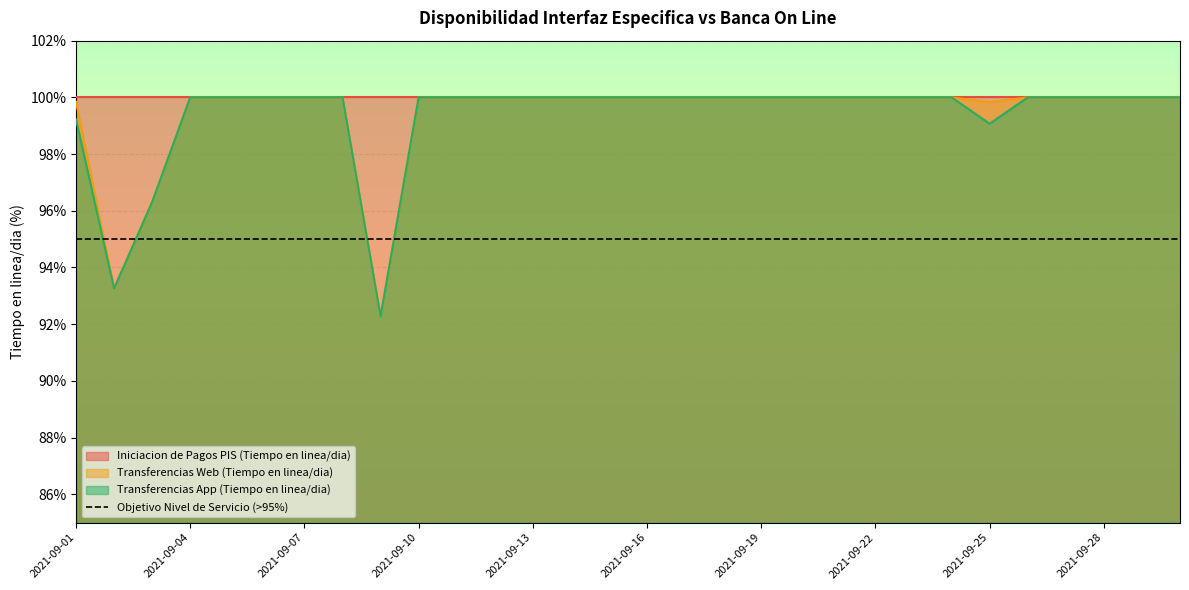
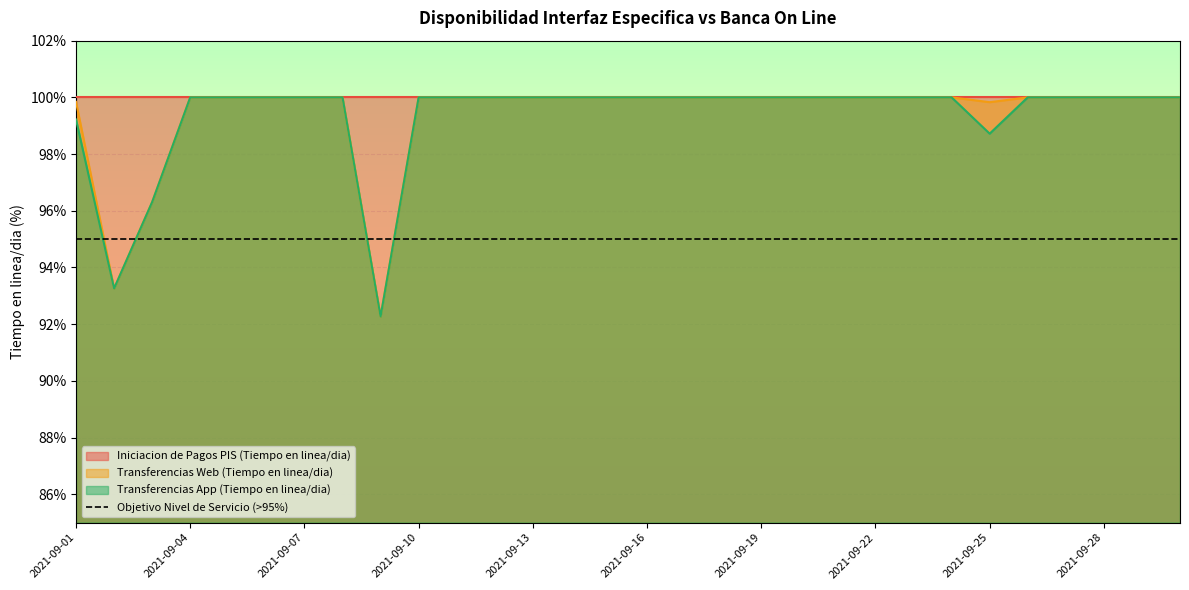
  {
    "Iniciacion de Pagos PIS (Tiempo en linea/dia)": {
      "2021-09-01": "100.0%",
      "2021-09-25": "100.0%"
    },
    "Transferencias Web (Tiempo en linea/dia)": {
      "2021-09-01": "99.8%",
      "2021-09-25": "99.8%"
    },
    "Transferencias App (Tiempo en linea/dia)": {
      "2021-09-01": "99.2%",
-     "2021-09-25": "99.1%"
+     "2021-09-25": "98.7%"
    }
  }
